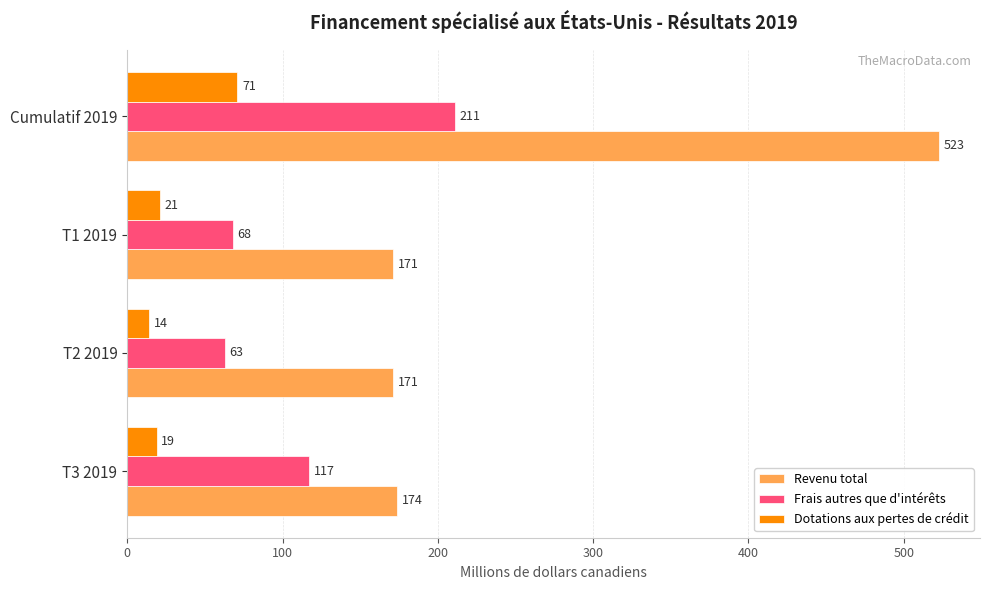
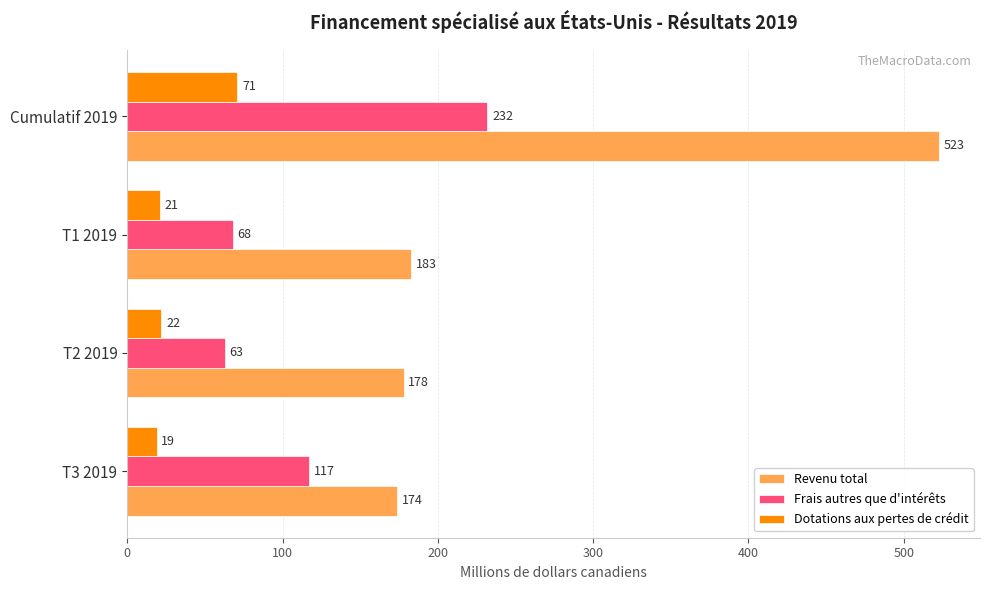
  {
    "Revenu total": {
      "Cumulatif 2019": 523,
-     "T1 2019": 171,
-     "T2 2019": 171,
+     "T1 2019": 183,
+     "T2 2019": 178,
      "T3 2019": 174
    },
    "Frais autres que d'intérêts": {
-     "Cumulatif 2019": 211,
+     "Cumulatif 2019": 232,
      "T1 2019": 68,
      "T2 2019": 63,
      "T3 2019": 117
    },
    "Dotations aux pertes de crédit": {
      "Cumulatif 2019": 71,
      "T1 2019": 21,
-     "T2 2019": 14,
+     "T2 2019": 22,
      "T3 2019": 19
    }
  }
